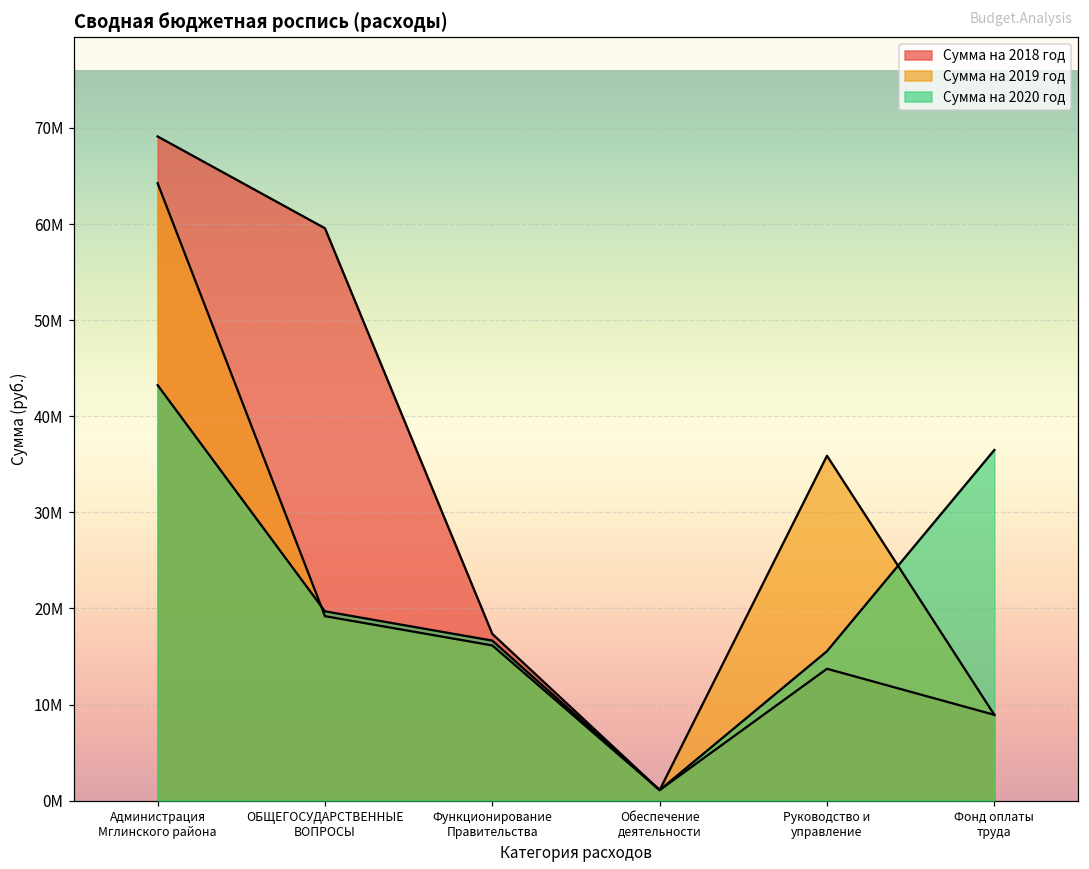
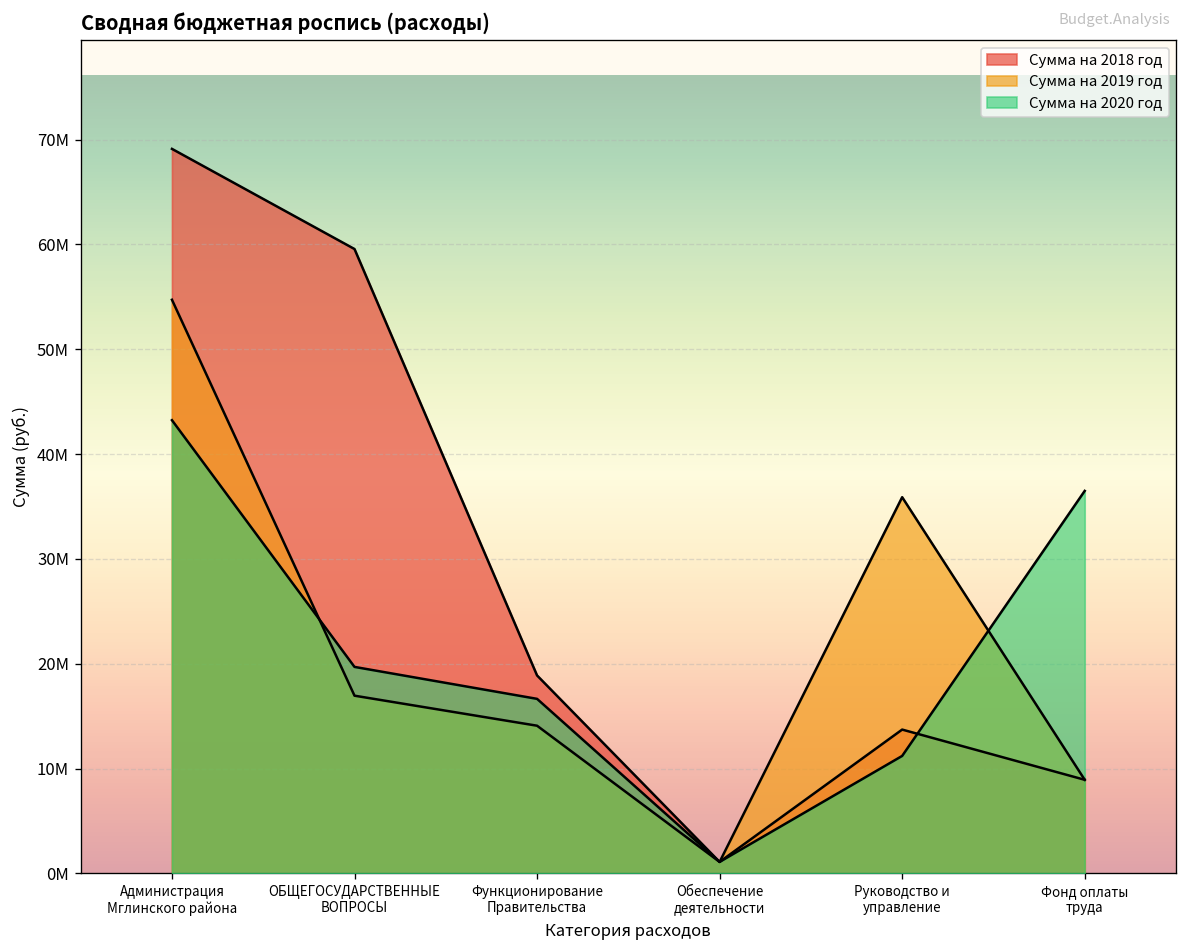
  {
    "Сумма на 2018 год": {
      "Администрация Мглинского района": 69000000,
      "ОБЩЕГОСУДАРСТВЕННЫЕ ВОПРОСЫ": 60000000,
-     "Функционирование Правительства": 17000000,
+     "Функционирование Правительства": 19000000,
      "Руководство и управление": 14000000
    },
    "Сумма на 2019 год": {
-     "Администрация Мглинского района": 64000000,
-     "ОБЩЕГОСУДАРСТВЕННЫЕ ВОПРОСЫ": 19000000,
-     "Функционирование Правительства": 16000000,
+     "Администрация Мглинского района": 55000000,
+     "ОБЩЕГОСУДАРСТВЕННЫЕ ВОПРОСЫ": 17000000,
+     "Функционирование Правительства": 14000000,
      "Руководство и управление": 36000000
    },
    "Сумма на 2020 год": {
      "Администрация Мглинского района": 43000000,
      "ОБЩЕГОСУДАРСТВЕННЫЕ ВОПРОСЫ": 20000000,
      "Функционирование Правительства": 17000000,
-     "Руководство и управление": 16000000,
+     "Руководство и управление": 11000000,
      "Фонд оплаты труда": 36000000
    }
  }
